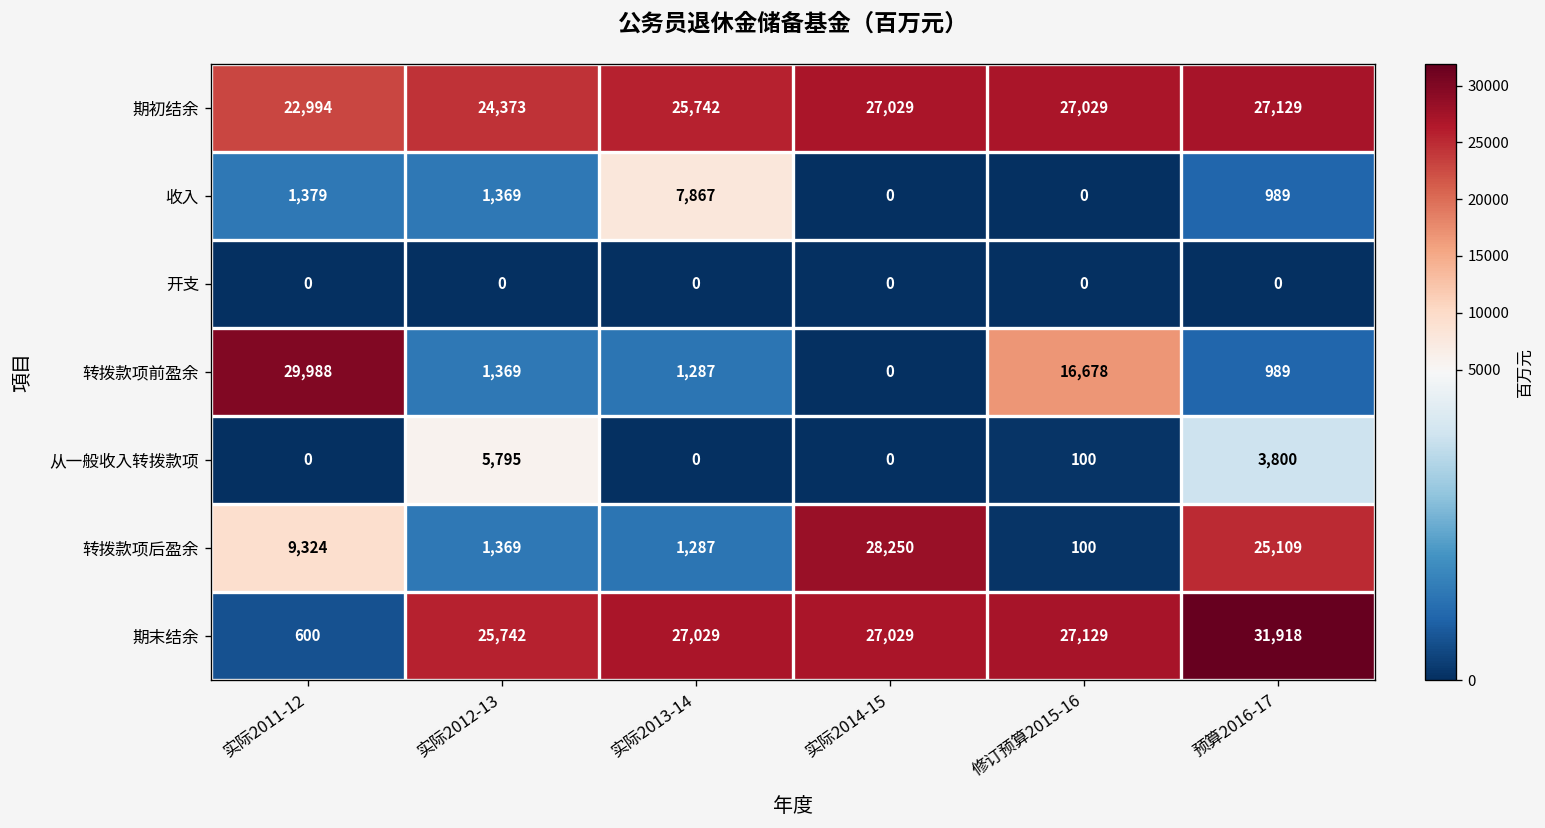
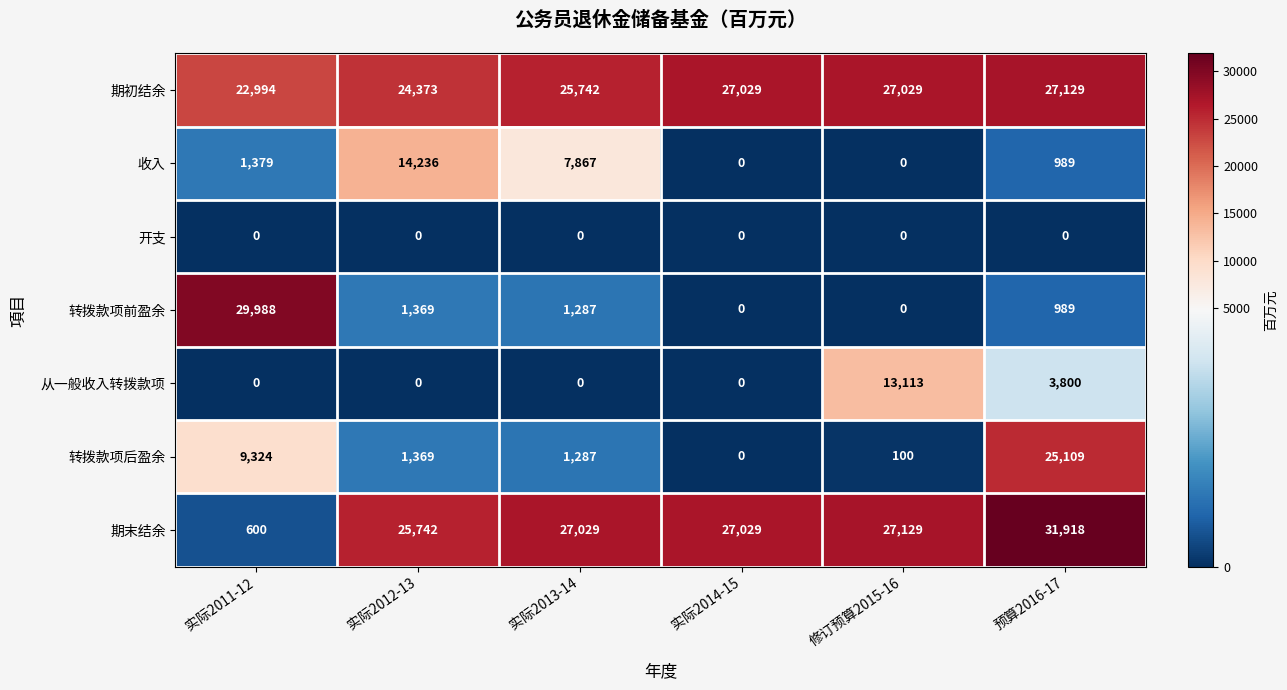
  {
    "期初结余": {
      "实际2011-12": "22,994",
      "实际2012-13": "24,373",
      "实际2013-14": "25,742",
      "实际2014-15": "27,029",
      "修订预算2015-16": "27,029",
      "预算2016-17": "27,129"
    },
    "收入": {
      "实际2011-12": "1,379",
-     "实际2012-13": "1,369",
+     "实际2012-13": "14,236",
      "实际2013-14": "7,867",
      "实际2014-15": "0",
      "修订预算2015-16": "0",
      "预算2016-17": "989"
    },
    "开支": {
      "实际2011-12": "0",
      "实际2012-13": "0",
      "实际2013-14": "0",
      "实际2014-15": "0",
      "修订预算2015-16": "0",
      "预算2016-17": "0"
    },
    "转拨款项前盈余": {
      "实际2011-12": "29,988",
      "实际2012-13": "1,369",
      "实际2013-14": "1,287",
      "实际2014-15": "0",
-     "修订预算2015-16": "16,678",
+     "修订预算2015-16": "0",
      "预算2016-17": "989"
    },
    "从一般收入转拨款项": {
      "实际2011-12": "0",
-     "实际2012-13": "5,795",
+     "实际2012-13": "0",
      "实际2013-14": "0",
      "实际2014-15": "0",
-     "修订预算2015-16": "100",
+     "修订预算2015-16": "13,113",
      "预算2016-17": "3,800"
    },
    "转拨款项后盈余": {
      "实际2011-12": "9,324",
      "实际2012-13": "1,369",
      "实际2013-14": "1,287",
-     "实际2014-15": "28,250",
+     "实际2014-15": "0",
      "修订预算2015-16": "100",
      "预算2016-17": "25,109"
    },
    "期末结余": {
      "实际2011-12": "600",
      "实际2012-13": "25,742",
      "实际2013-14": "27,029",
      "实际2014-15": "27,029",
      "修订预算2015-16": "27,129",
      "预算2016-17": "31,918"
    }
  }
